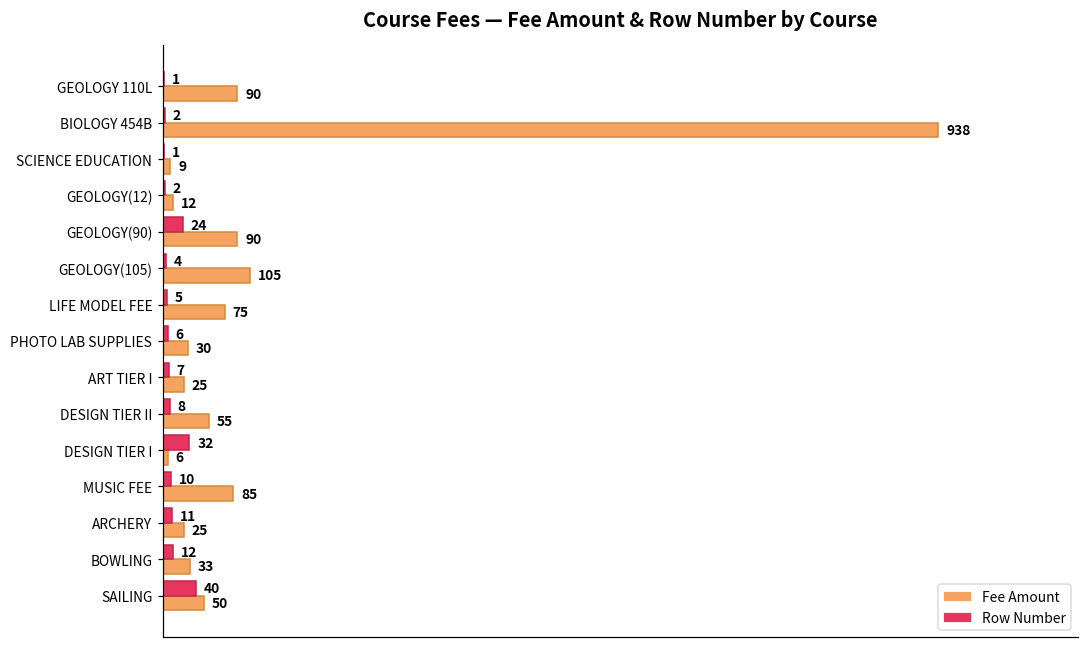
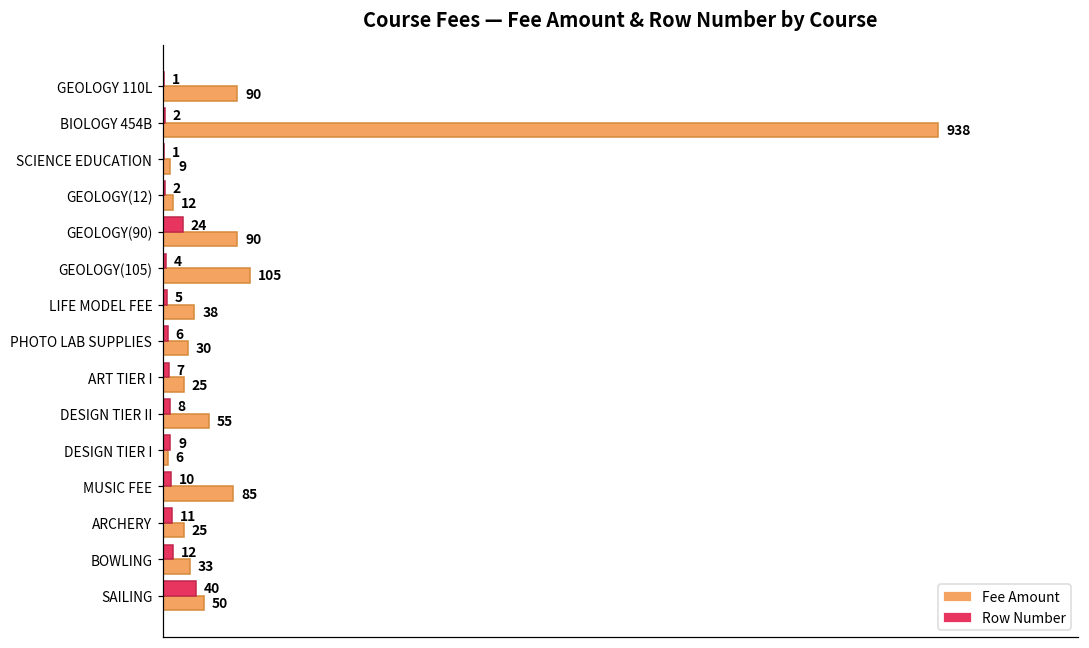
  {
    "Fee Amount": {
      "GEOLOGY 110L": 90,
      "BIOLOGY 454B": 938,
      "SCIENCE EDUCATION": 9,
      "GEOLOGY(12)": 12,
      "GEOLOGY(90)": 90,
      "GEOLOGY(105)": 105,
-     "LIFE MODEL FEE": 75,
+     "LIFE MODEL FEE": 38,
      "PHOTO LAB SUPPLIES": 30,
      "ART TIER I": 25,
      "DESIGN TIER II": 55,
      "DESIGN TIER I": 6,
      "MUSIC FEE": 85,
      "ARCHERY": 25,
      "BOWLING": 33,
      "SAILING": 50
    },
    "Row Number": {
      "GEOLOGY 110L": 1,
      "BIOLOGY 454B": 2,
      "SCIENCE EDUCATION": 1,
      "GEOLOGY(12)": 2,
      "GEOLOGY(90)": 24,
      "GEOLOGY(105)": 4,
      "LIFE MODEL FEE": 5,
      "PHOTO LAB SUPPLIES": 6,
      "ART TIER I": 7,
      "DESIGN TIER II": 8,
-     "DESIGN TIER I": 32,
+     "DESIGN TIER I": 9,
      "MUSIC FEE": 10,
      "ARCHERY": 11,
      "BOWLING": 12,
      "SAILING": 40
    }
  }
